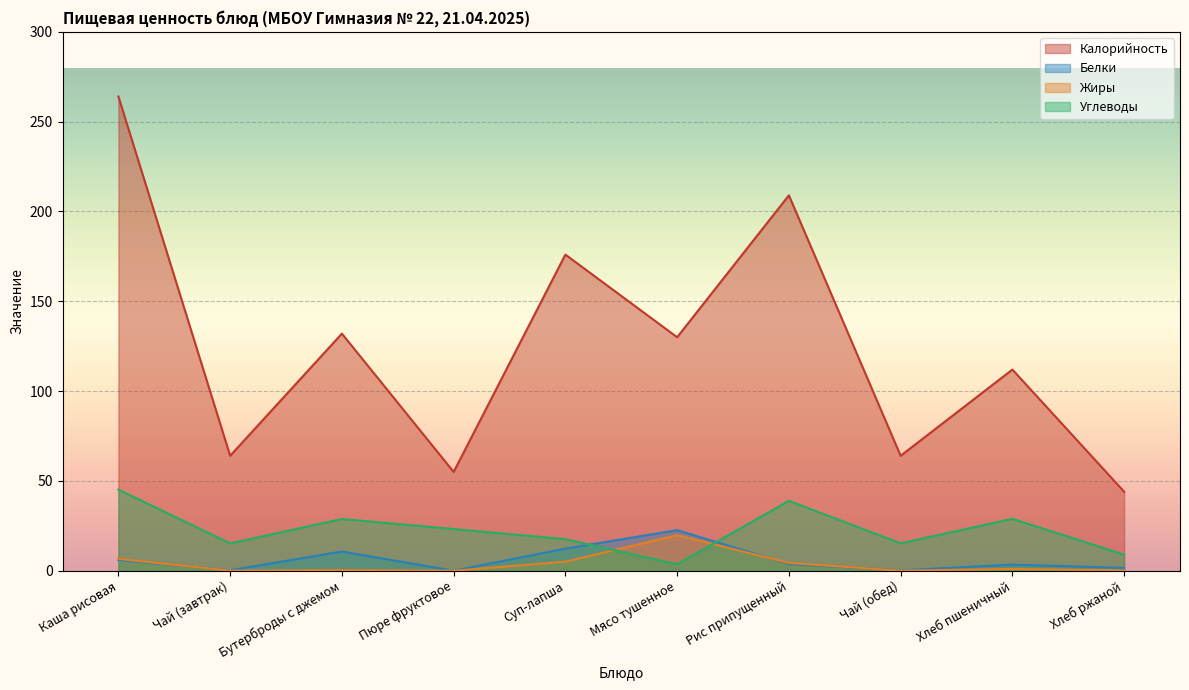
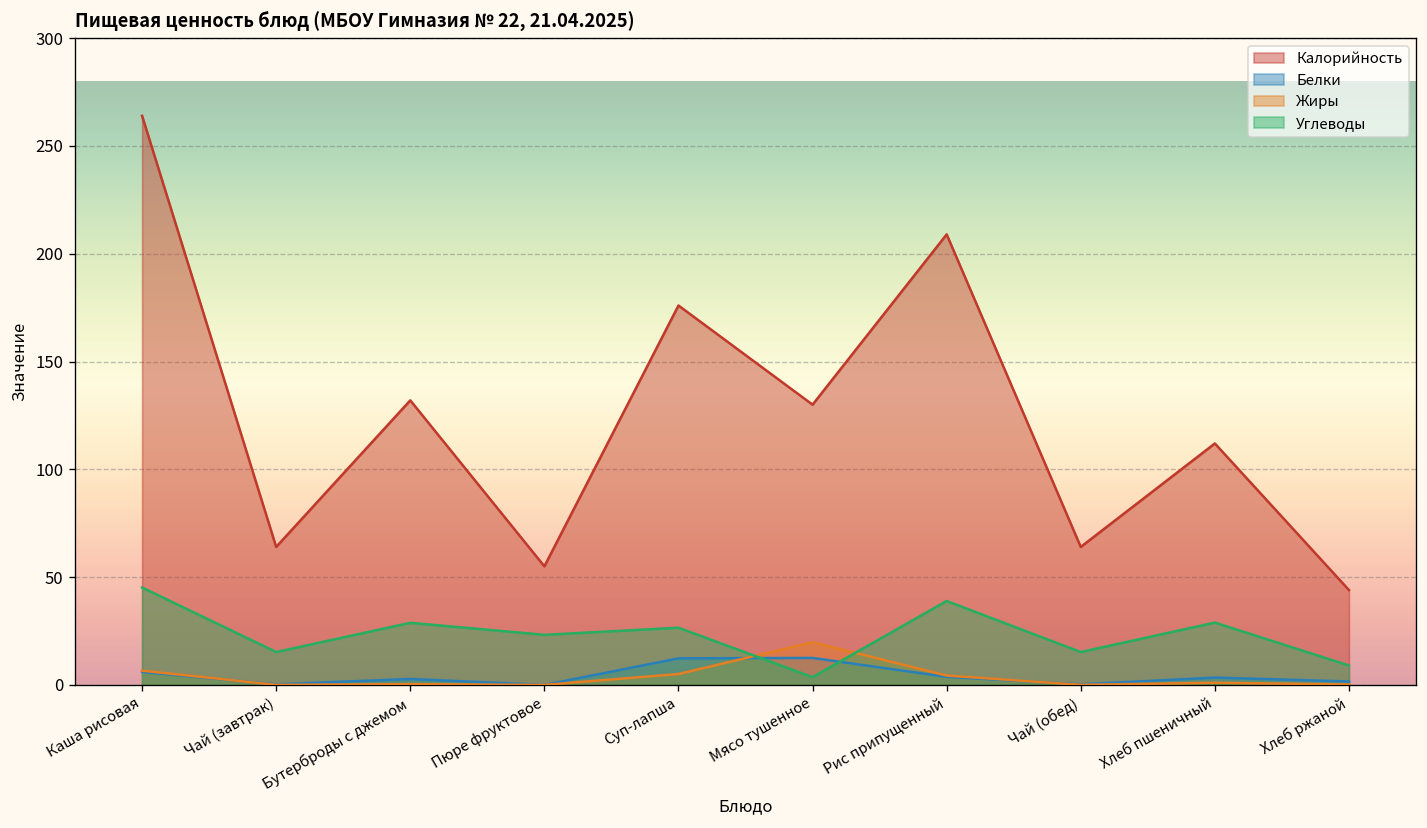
  {
    "Белки": {
-     "Бутерброды с джемом": 11,
+     "Бутерброды с джемом": 3,
      "Суп-лапша": 12,
-     "Мясо тушенное": 23,
+     "Мясо тушенное": 13,
      "Хлеб пшеничный": 3
    },
    "Углеводы": {
      "Каша рисовая": 45,
      "Чай (завтрак)": 15,
      "Бутерброды с джемом": 29,
      "Пюре фруктовое": 23,
-     "Суп-лапша": 18,
+     "Суп-лапша": 27,
      "Мясо тушенное": 4,
      "Рис припущенный": 39,
      "Чай (обед)": 15,
      "Хлеб пшеничный": 29,
      "Хлеб ржаной": 9
    }
  }
